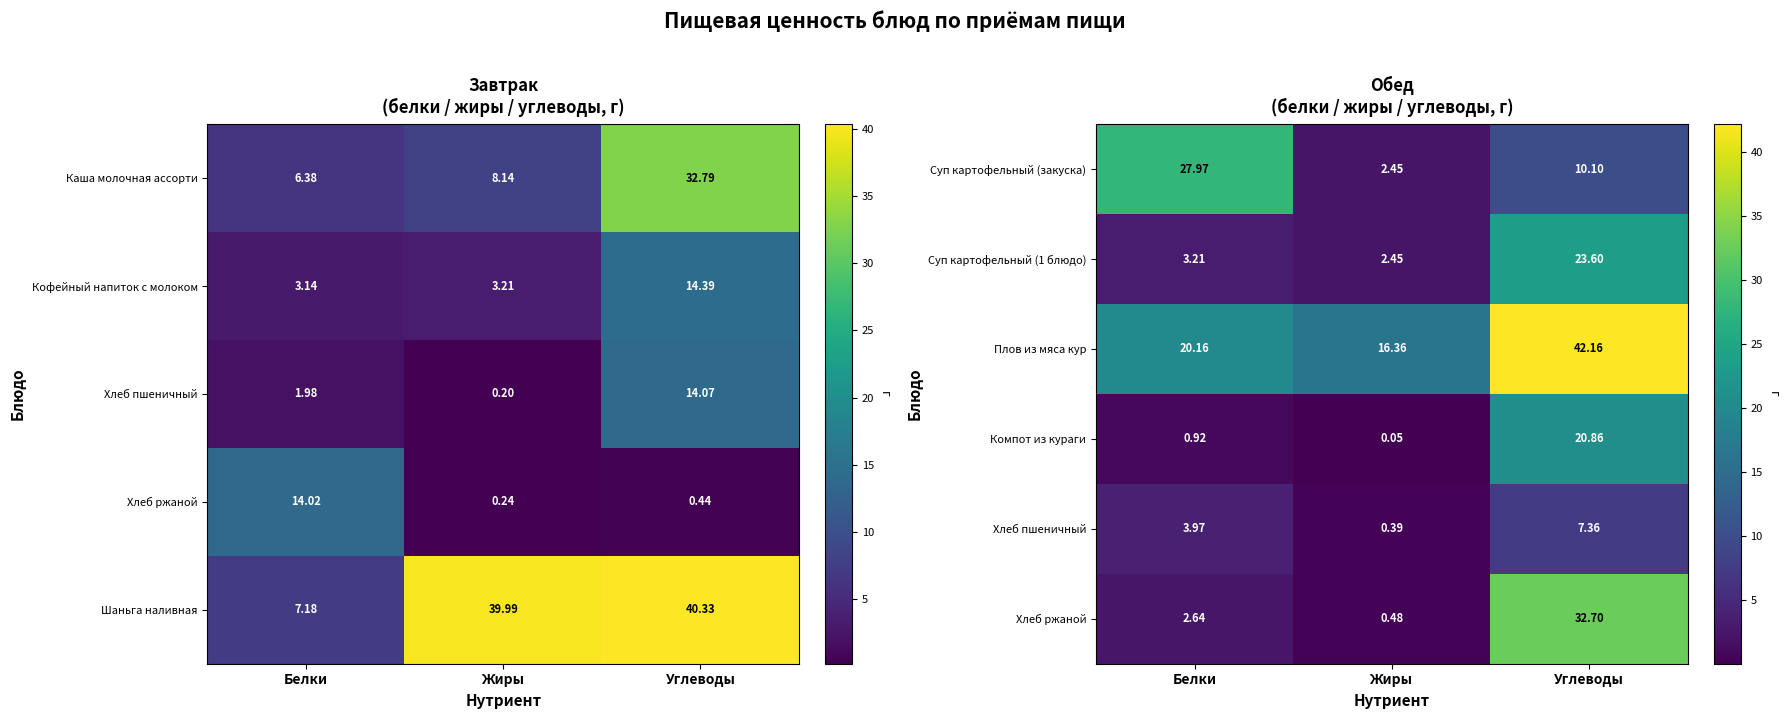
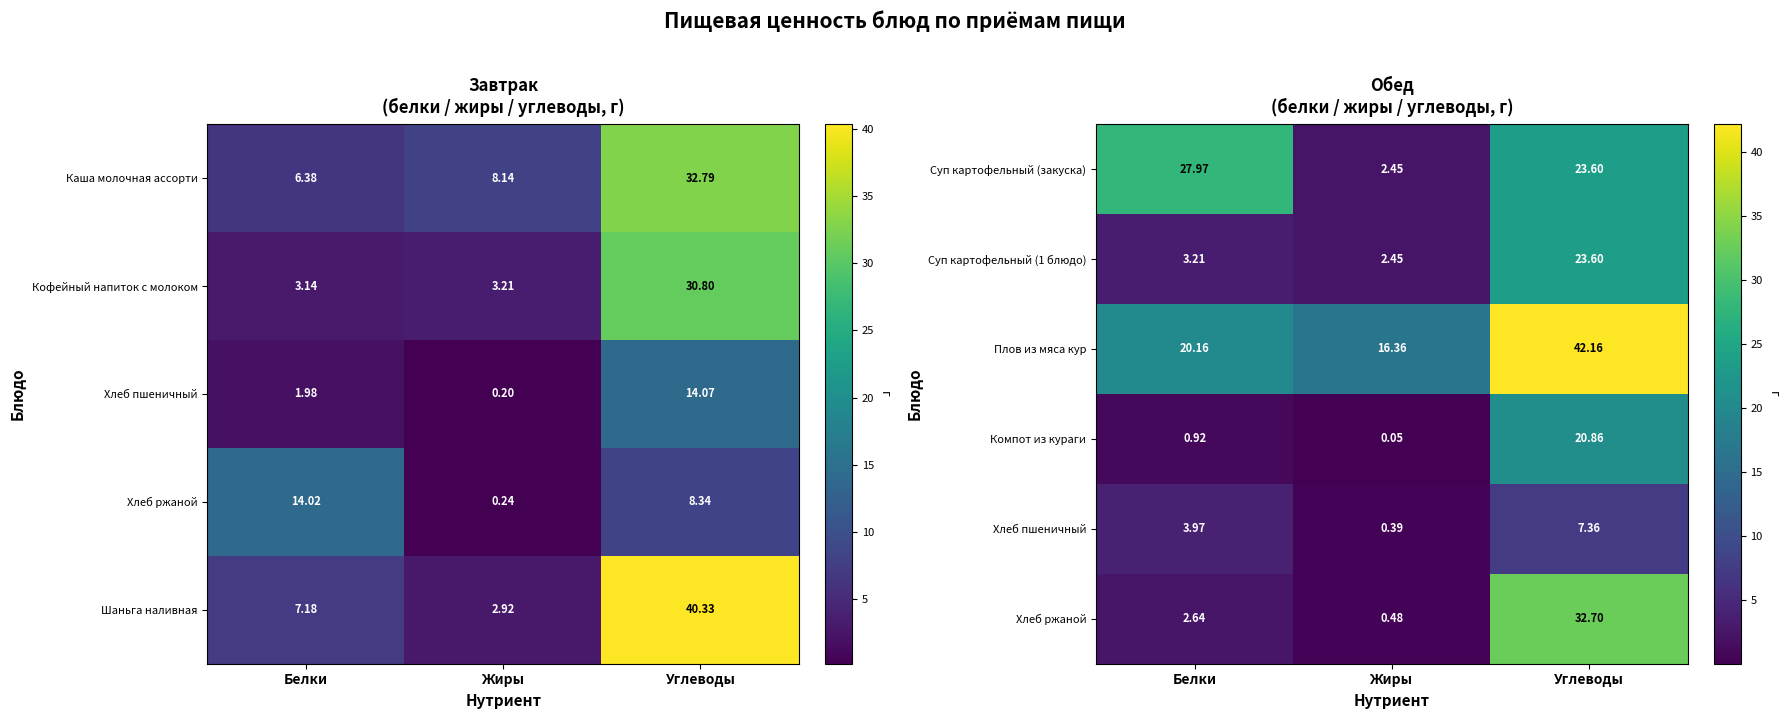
  {
    "Завтрак (белки / жиры / углеводы, г)": {
      "Каша молочная ассорти": {
        "Белки": 6.38,
        "Жиры": 8.14,
        "Углеводы": 32.79
      },
      "Кофейный напиток с молоком": {
        "Белки": 3.14,
        "Жиры": 3.21,
-       "Углеводы": 14.39
+       "Углеводы": 30.80
      },
      "Хлеб пшеничный": {
        "Белки": 1.98,
        "Жиры": 0.20,
        "Углеводы": 14.07
      },
      "Хлеб ржаной": {
        "Белки": 14.02,
        "Жиры": 0.24,
-       "Углеводы": 0.44
+       "Углеводы": 8.34
      },
      "Шаньга наливная": {
        "Белки": 7.18,
-       "Жиры": 39.99,
+       "Жиры": 2.92,
        "Углеводы": 40.33
      }
    },
    "Обед (белки / жиры / углеводы, г)": {
      "Суп картофельный (закуска)": {
        "Белки": 27.97,
        "Жиры": 2.45,
-       "Углеводы": 10.10
+       "Углеводы": 23.60
      },
      "Суп картофельный (1 блюдо)": {
        "Белки": 3.21,
        "Жиры": 2.45,
        "Углеводы": 23.60
      },
      "Плов из мяса кур": {
        "Белки": 20.16,
        "Жиры": 16.36,
        "Углеводы": 42.16
      },
      "Компот из кураги": {
        "Белки": 0.92,
        "Жиры": 0.05,
        "Углеводы": 20.86
      },
      "Хлеб пшеничный": {
        "Белки": 3.97,
        "Жиры": 0.39,
        "Углеводы": 7.36
      },
      "Хлеб ржаной": {
        "Белки": 2.64,
        "Жиры": 0.48,
        "Углеводы": 32.70
      }
    }
  }
